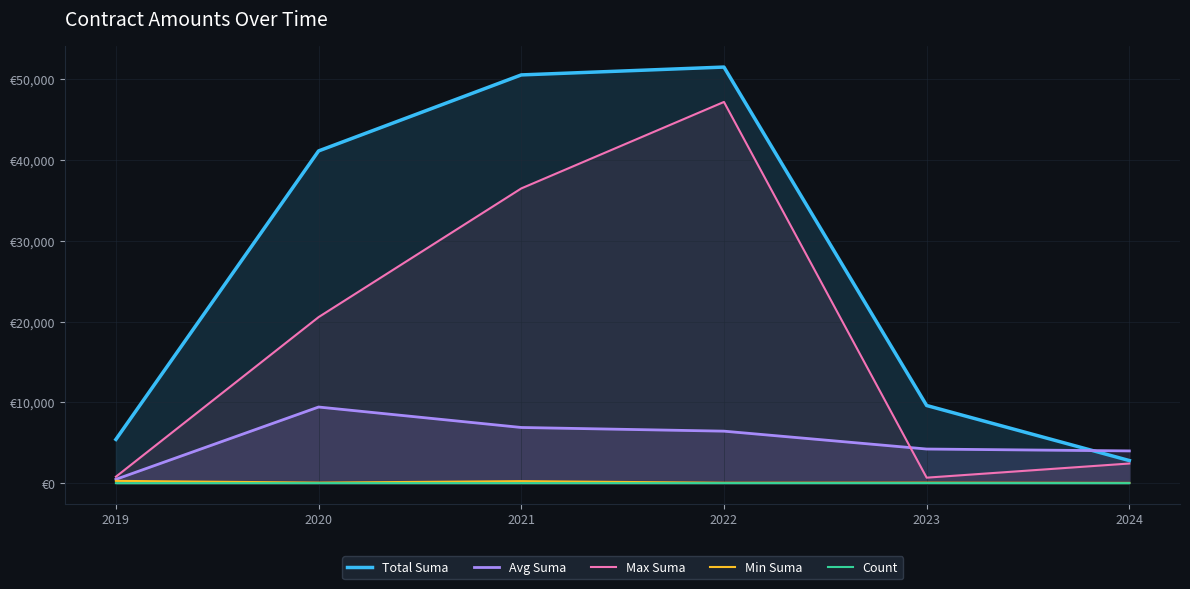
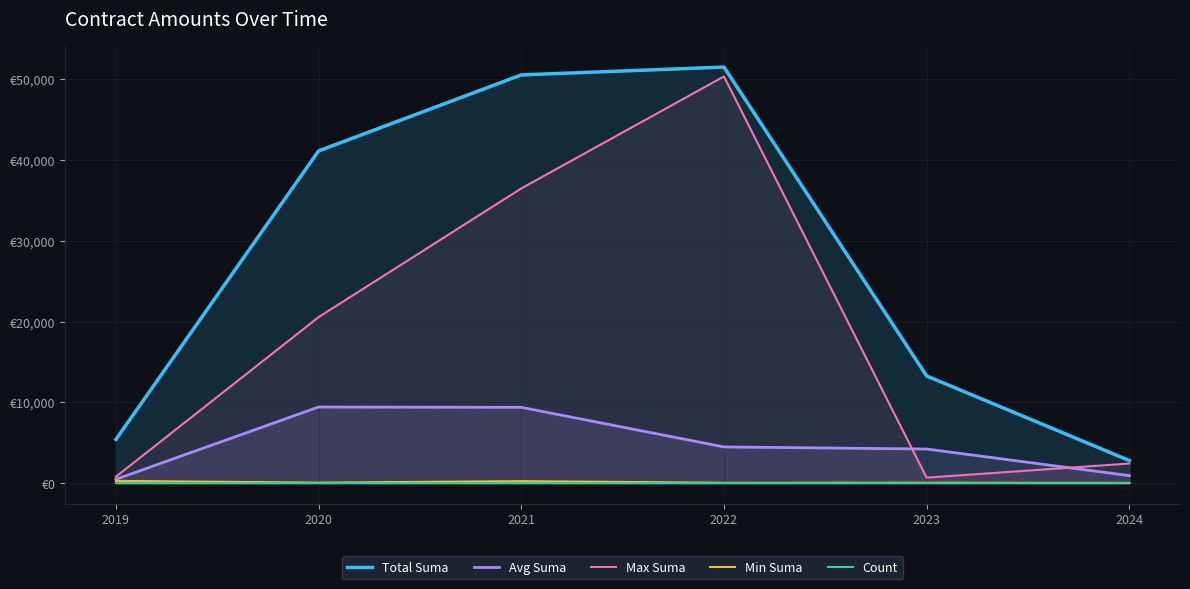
  {
    "Total Suma": {
      "2019": "€5,000",
      "2020": "€41,000",
      "2021": "€51,000",
      "2022": "€52,000",
-     "2023": "€10,000",
+     "2023": "€13,000",
      "2024": "€3,000"
    },
    "Avg Suma": {
      "2020": "€9,000",
-     "2021": "€7,000",
-     "2022": "€6,000",
+     "2021": "€9,000",
+     "2022": "€4,000",
      "2023": "€4,000",
-     "2024": "€4,000"
+     "2024": "€1,000"
    },
    "Max Suma": {
      "2019": "€1,000",
      "2020": "€21,000",
      "2021": "€36,000",
-     "2022": "€47,000",
+     "2022": "€50,000",
      "2023": "€1,000",
      "2024": "€2,000"
    }
  }
